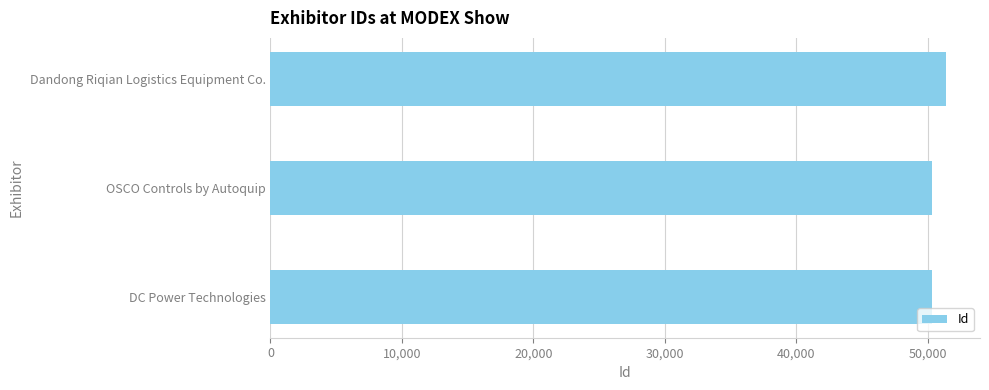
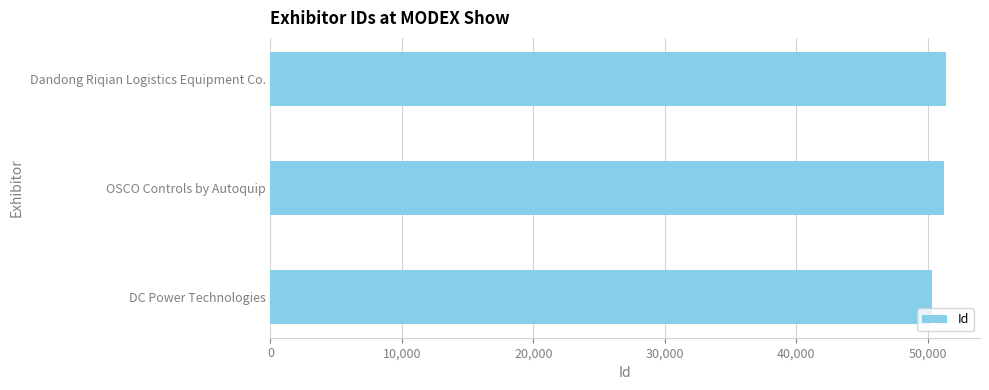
  {
    "Dandong Riqian Logistics Equipment Co.": "51,400",
-   "OSCO Controls by Autoquip": "50,400",
+   "OSCO Controls by Autoquip": "51,300",
    "DC Power Technologies": "50,300"
  }
